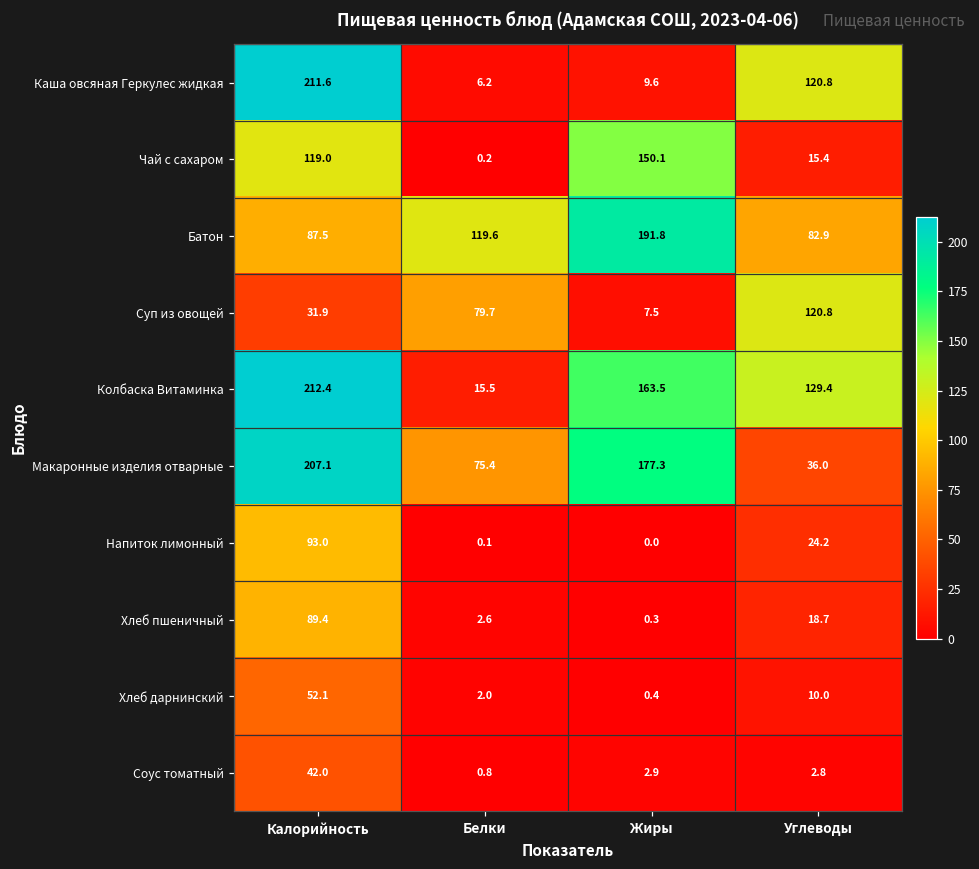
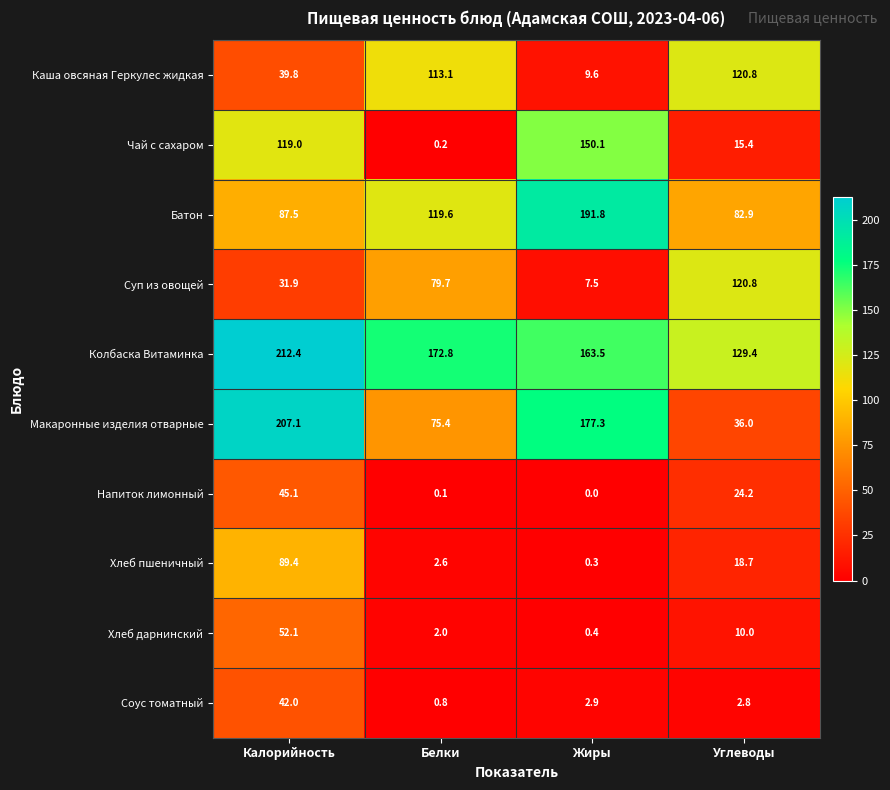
  {
    "Каша овсяная Геркулес жидкая": {
-     "Калорийность": 211.6,
-     "Белки": 6.2,
+     "Калорийность": 39.8,
+     "Белки": 113.1,
      "Жиры": 9.6,
      "Углеводы": 120.8
    },
    "Чай с сахаром": {
      "Калорийность": 119.0,
      "Белки": 0.2,
      "Жиры": 150.1,
      "Углеводы": 15.4
    },
    "Батон": {
      "Калорийность": 87.5,
      "Белки": 119.6,
      "Жиры": 191.8,
      "Углеводы": 82.9
    },
    "Суп из овощей": {
      "Калорийность": 31.9,
      "Белки": 79.7,
      "Жиры": 7.5,
      "Углеводы": 120.8
    },
    "Колбаска Витаминка": {
      "Калорийность": 212.4,
-     "Белки": 15.5,
+     "Белки": 172.8,
      "Жиры": 163.5,
      "Углеводы": 129.4
    },
    "Макаронные изделия отварные": {
      "Калорийность": 207.1,
      "Белки": 75.4,
      "Жиры": 177.3,
      "Углеводы": 36.0
    },
    "Напиток лимонный": {
-     "Калорийность": 93.0,
+     "Калорийность": 45.1,
      "Белки": 0.1,
      "Жиры": 0.0,
      "Углеводы": 24.2
    },
    "Хлеб пшеничный": {
      "Калорийность": 89.4,
      "Белки": 2.6,
      "Жиры": 0.3,
      "Углеводы": 18.7
    },
    "Хлеб дарнинский": {
      "Калорийность": 52.1,
      "Белки": 2.0,
      "Жиры": 0.4,
      "Углеводы": 10.0
    },
    "Соус томатный": {
      "Калорийность": 42.0,
      "Белки": 0.8,
      "Жиры": 2.9,
      "Углеводы": 2.8
    }
  }
